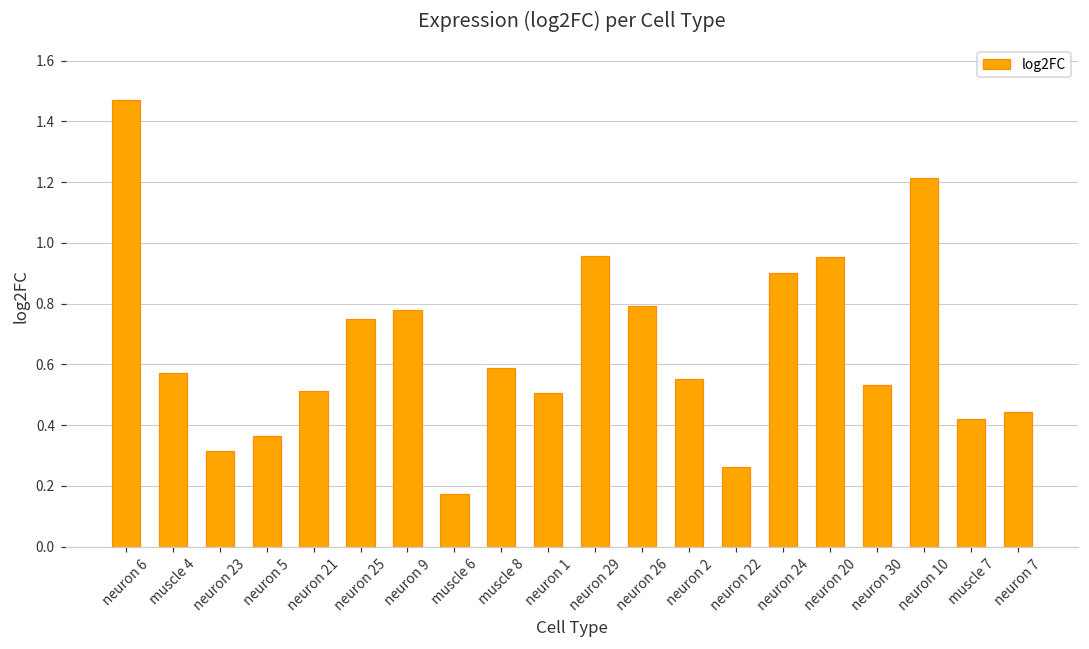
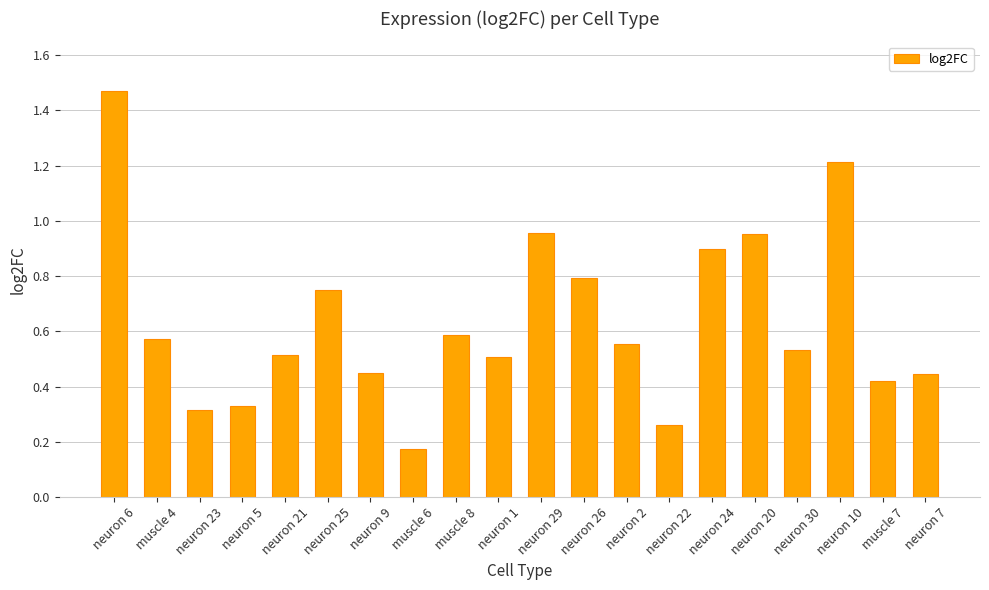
  {
    "neuron 6": 1.47,
    "muscle 4": 0.57,
    "neuron 23": 0.32,
-   "neuron 5": 0.37,
+   "neuron 5": 0.33,
    "neuron 21": 0.51,
    "neuron 25": 0.75,
-   "neuron 9": 0.78,
+   "neuron 9": 0.45,
    "muscle 6": 0.17,
    "muscle 8": 0.59,
    "neuron 1": 0.51,
    "neuron 29": 0.96,
    "neuron 26": 0.79,
    "neuron 2": 0.55,
    "neuron 22": 0.26,
    "neuron 24": 0.90,
    "neuron 20": 0.95,
    "neuron 30": 0.53,
    "neuron 10": 1.21,
    "muscle 7": 0.42,
    "neuron 7": 0.44
  }
